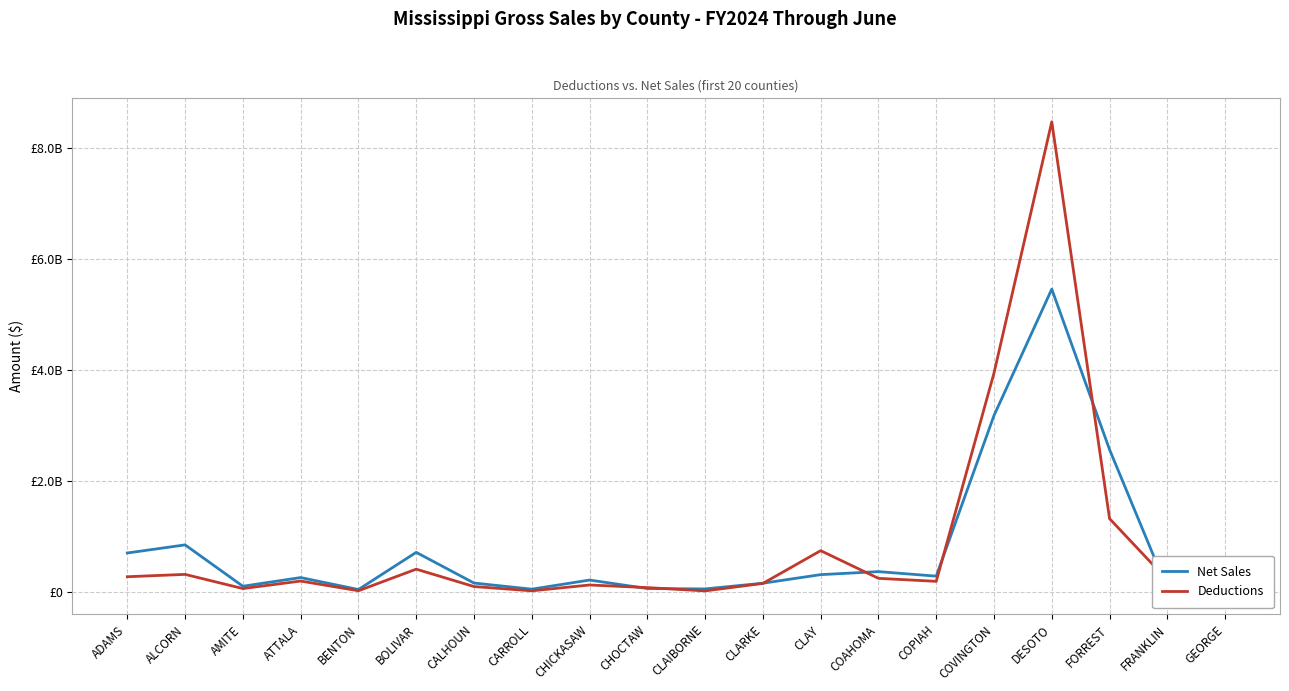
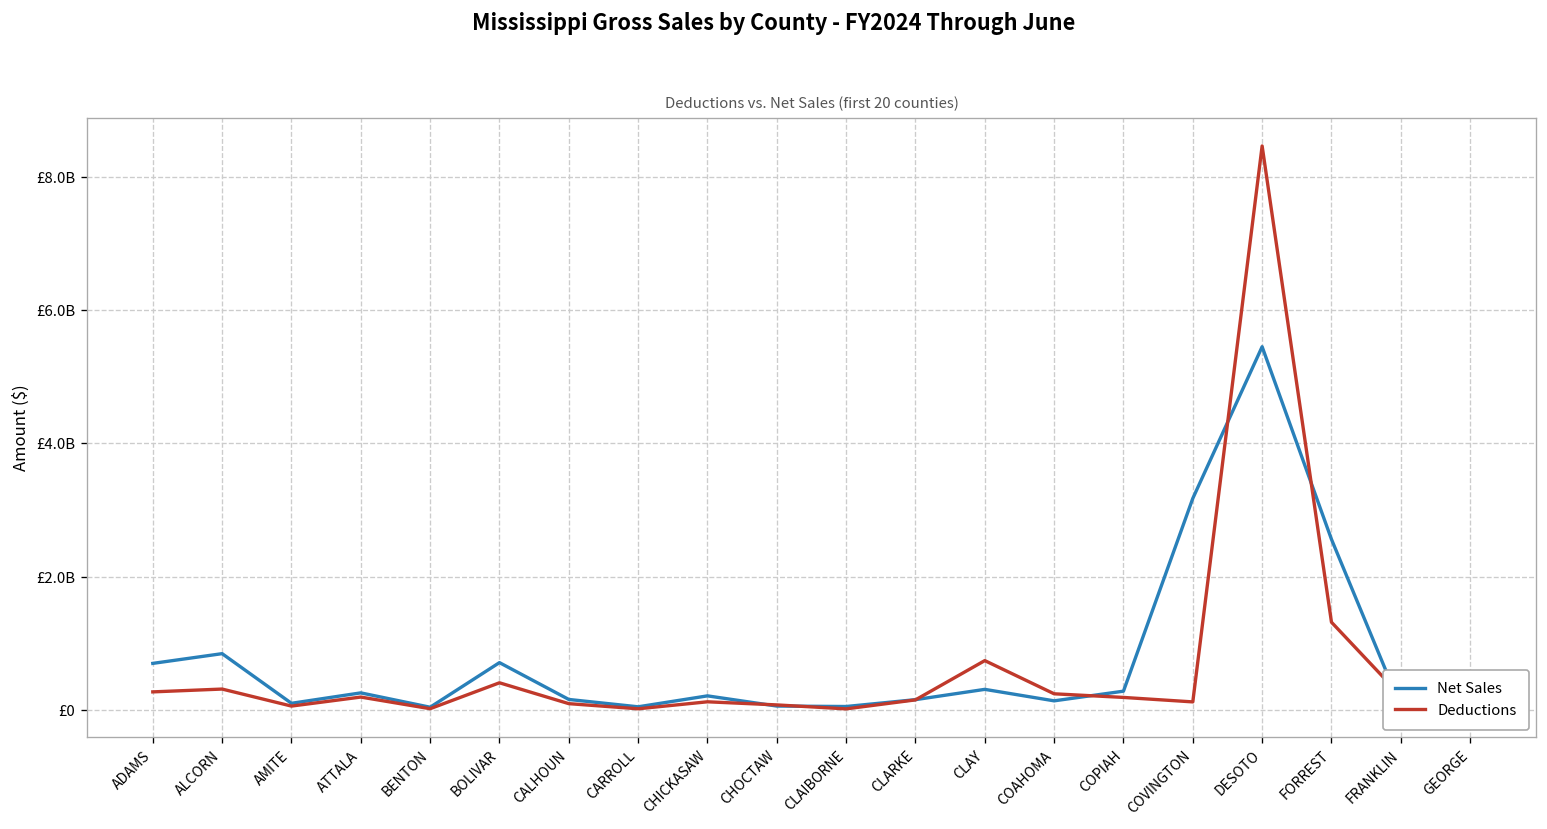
  {
    "Net Sales": {
      "ADAMS": "£700000000",
      "ALCORN": "£800000000",
      "ATTALA": "£300000000",
      "BOLIVAR": "£700000000",
      "CALHOUN": "£200000000",
      "CHICKASAW": "£200000000",
      "CLAY": "£300000000",
-     "COAHOMA": "£400000000",
+     "COAHOMA": "£100000000",
      "COPIAH": "£300000000",
      "COVINGTON": "£3200000000",
      "DESOTO": "£5500000000",
      "FORREST": "£2600000000"
    },
    "Deductions": {
      "ADAMS": "£300000000",
      "ALCORN": "£300000000",
      "ATTALA": "£200000000",
      "BOLIVAR": "£400000000",
      "CALHOUN": "£100000000",
      "CHICKASAW": "£100000000",
      "CLAY": "£700000000",
      "COAHOMA": "£200000000",
      "COPIAH": "£200000000",
-     "COVINGTON": "£3900000000",
+     "COVINGTON": "£100000000",
      "DESOTO": "£8500000000",
      "FORREST": "£1300000000"
    }
  }
